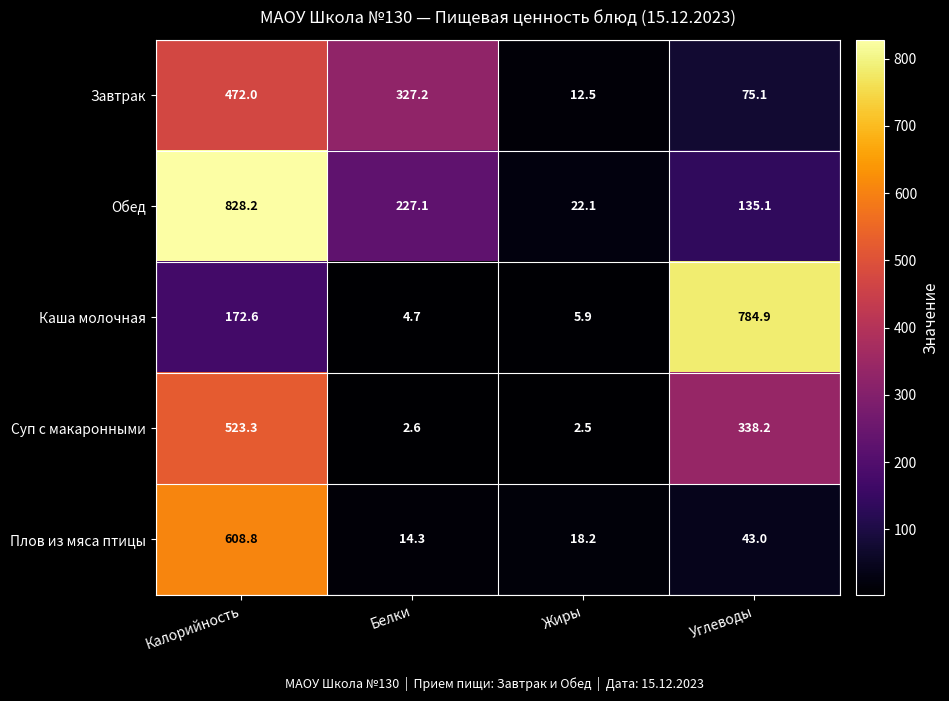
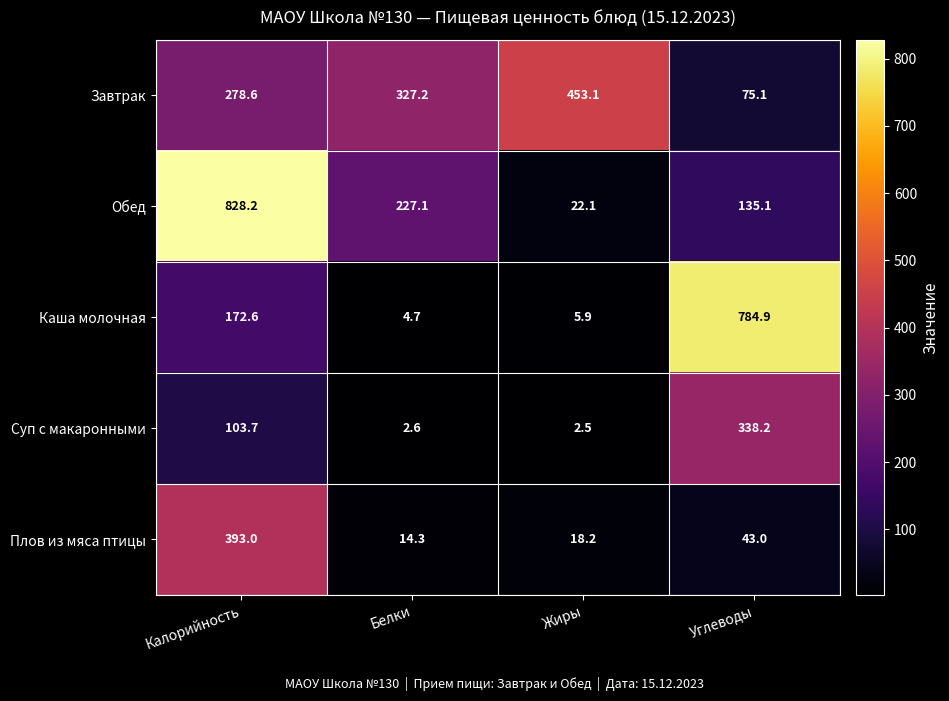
  {
    "Завтрак": {
-     "Калорийность": 472.0,
+     "Калорийность": 278.6,
      "Белки": 327.2,
-     "Жиры": 12.5,
+     "Жиры": 453.1,
      "Углеводы": 75.1
    },
    "Обед": {
      "Калорийность": 828.2,
      "Белки": 227.1,
      "Жиры": 22.1,
      "Углеводы": 135.1
    },
    "Каша молочная": {
      "Калорийность": 172.6,
      "Белки": 4.7,
      "Жиры": 5.9,
      "Углеводы": 784.9
    },
    "Суп с макаронными": {
-     "Калорийность": 523.3,
+     "Калорийность": 103.7,
      "Белки": 2.6,
      "Жиры": 2.5,
      "Углеводы": 338.2
    },
    "Плов из мяса птицы": {
-     "Калорийность": 608.8,
+     "Калорийность": 393.0,
      "Белки": 14.3,
      "Жиры": 18.2,
      "Углеводы": 43.0
    }
  }
